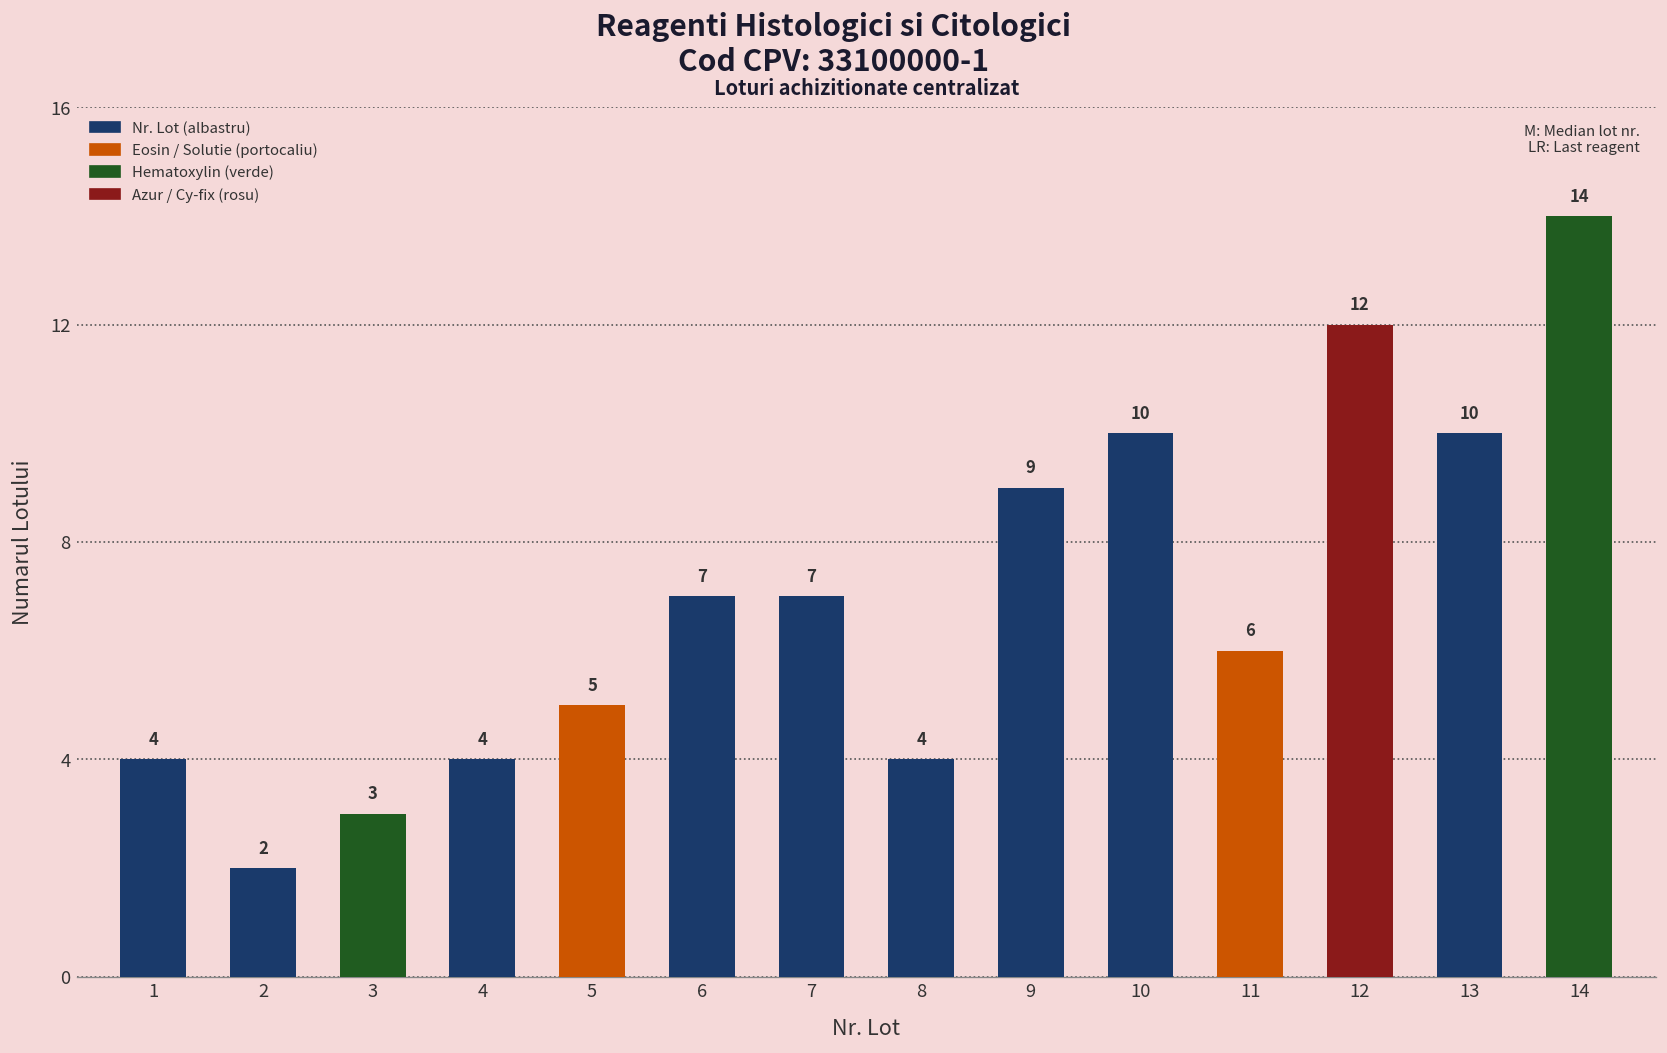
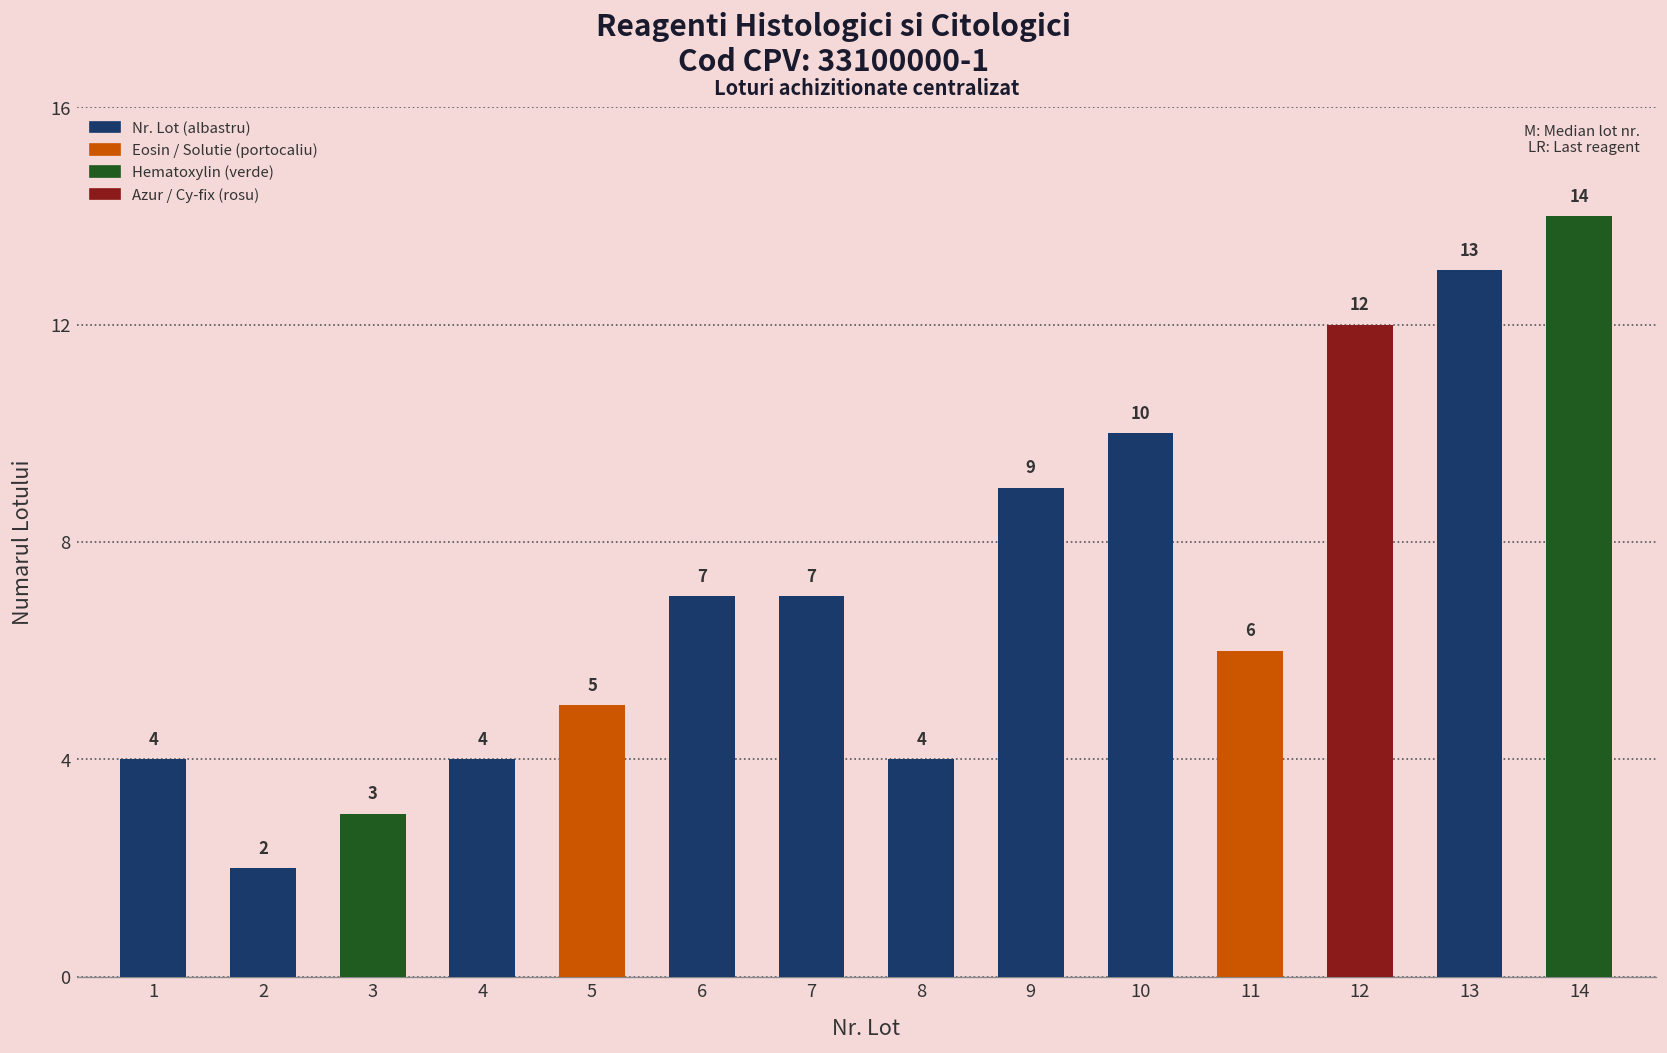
  {
    "1": 4,
    "2": 2,
    "3": 3,
    "4": 4,
    "5": 5,
    "6": 7,
    "7": 7,
    "8": 4,
    "9": 9,
    "10": 10,
    "11": 6,
    "12": 12,
-   "13": 10,
+   "13": 13,
    "14": 14
  }
